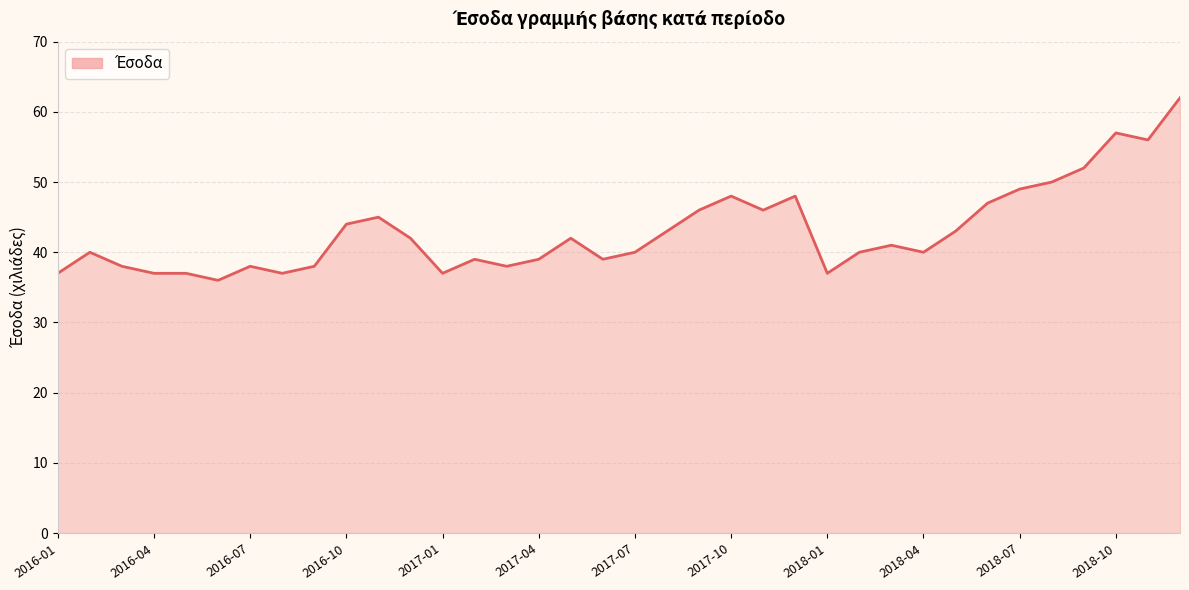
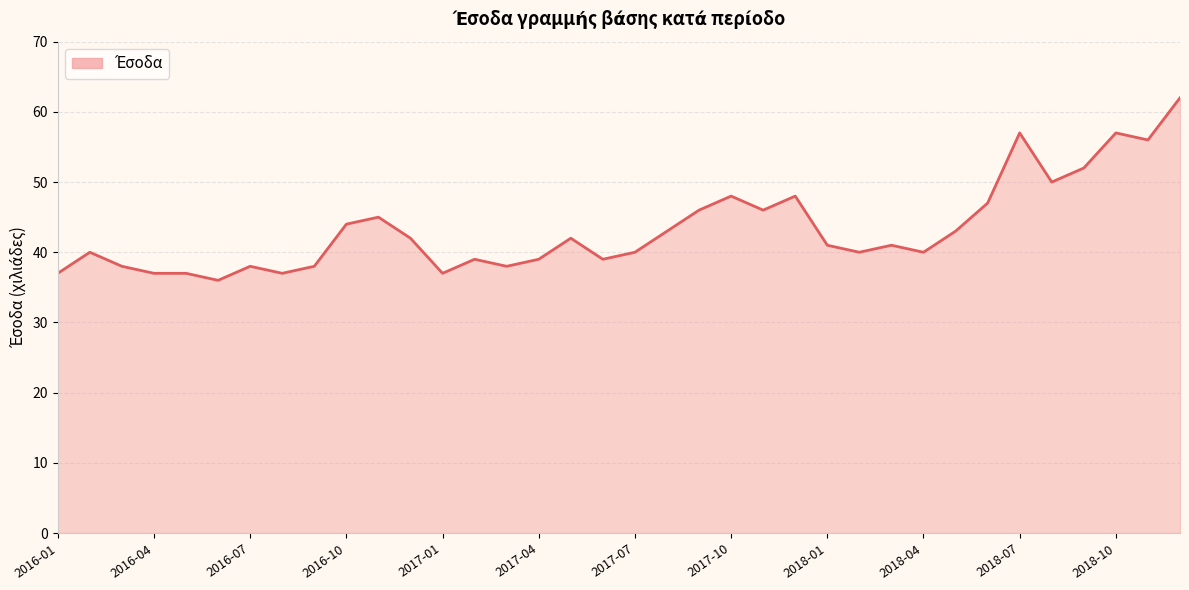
  {
    "2016-01": 37,
    "2016-04": 37,
    "2016-07": 38,
    "2016-10": 44,
    "2017-01": 37,
    "2017-04": 39,
    "2017-07": 40,
    "2017-10": 48,
-   "2018-01": 37,
+   "2018-01": 41,
    "2018-04": 40,
-   "2018-07": 49,
+   "2018-07": 57,
    "2018-10": 57
  }
